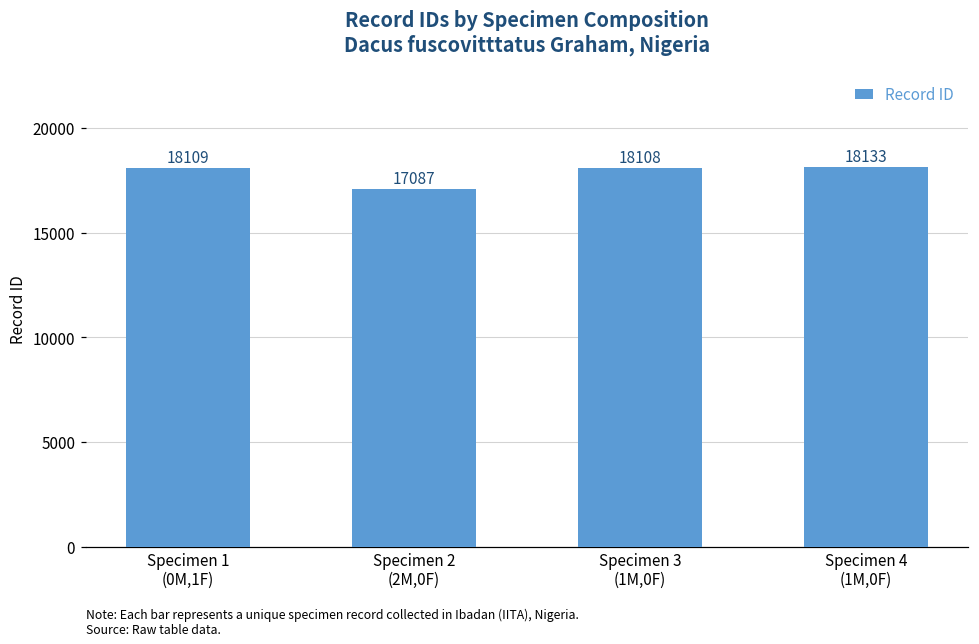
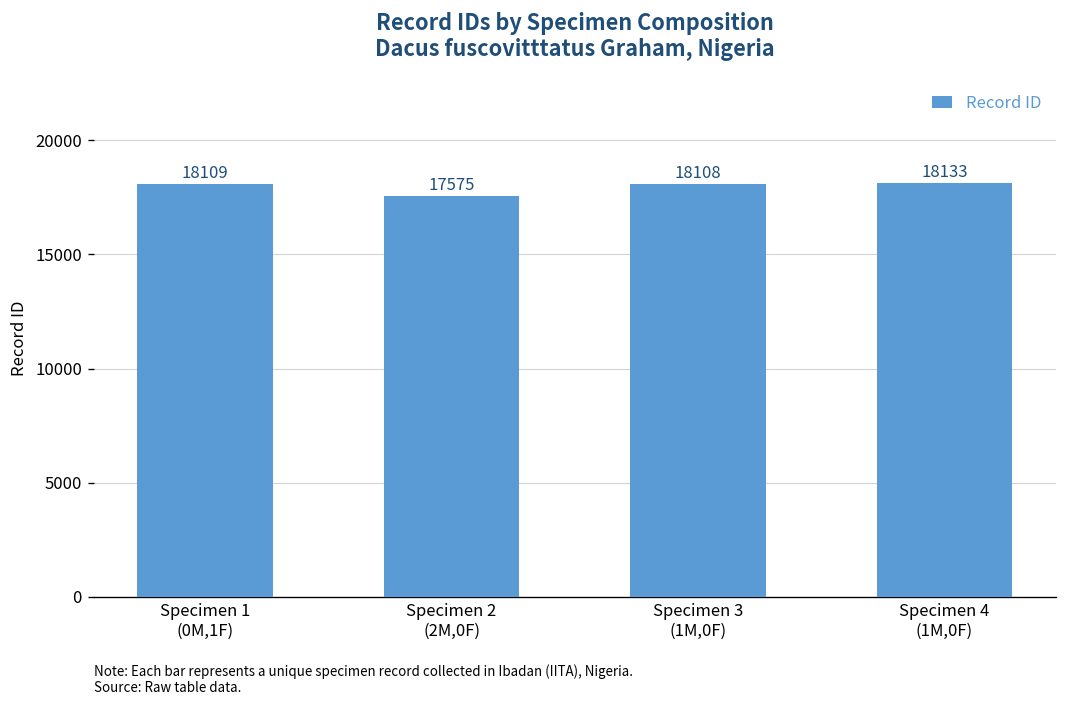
  {
    "Specimen 1 (0M,1F)": 18109,
-   "Specimen 2 (2M,0F)": 17087,
+   "Specimen 2 (2M,0F)": 17575,
    "Specimen 3 (1M,0F)": 18108,
    "Specimen 4 (1M,0F)": 18133
  }
